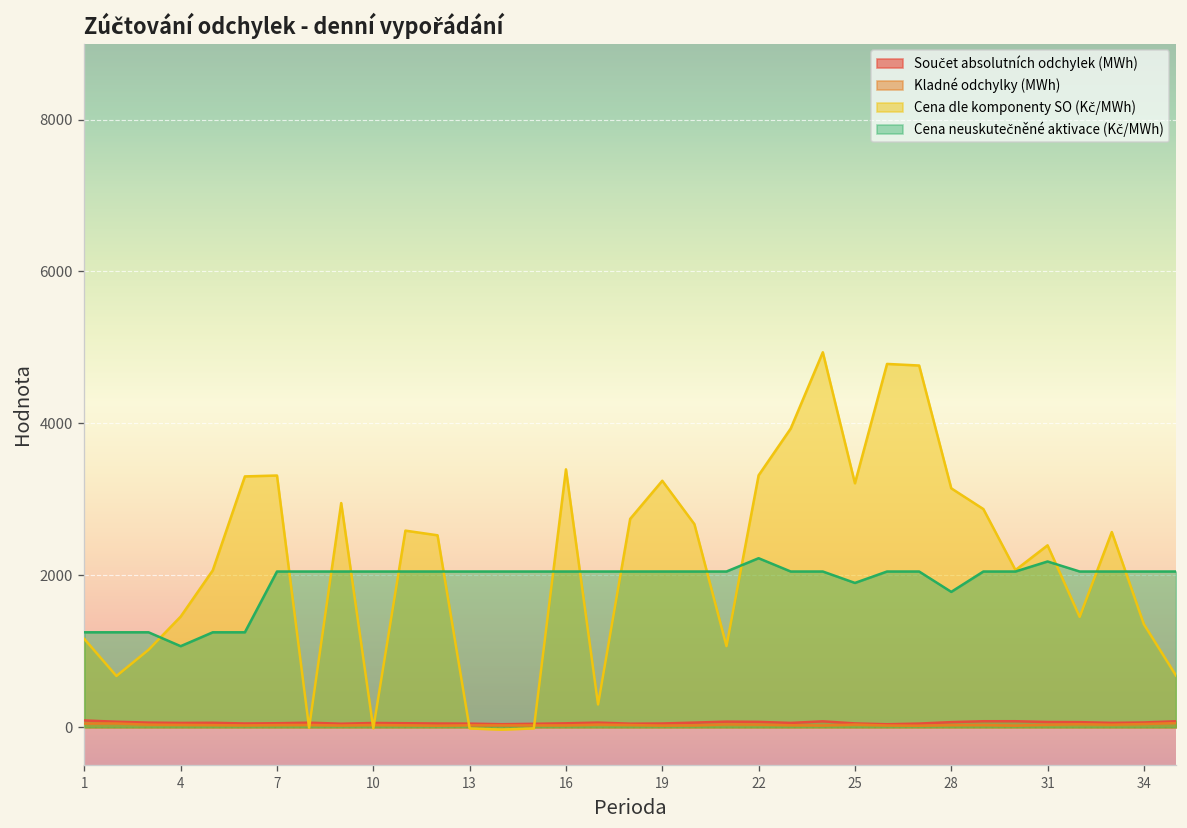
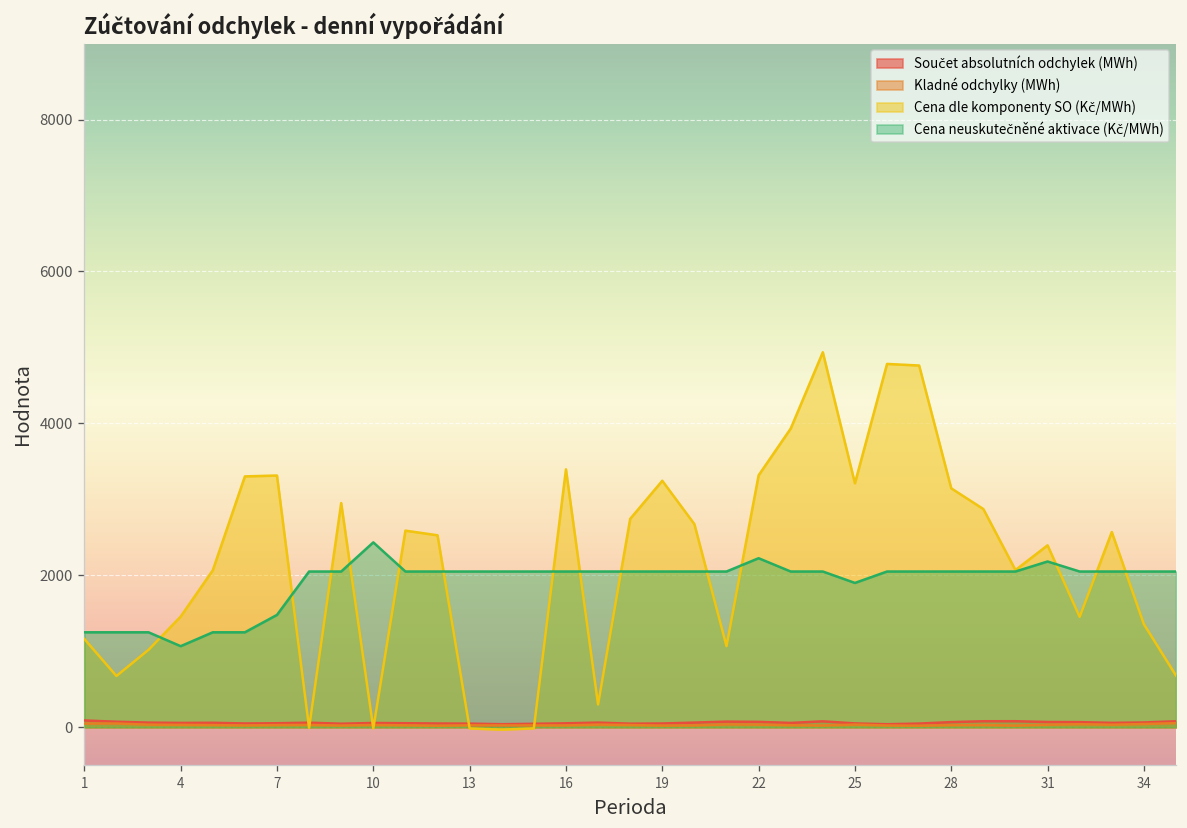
  {
    "Cena neuskutečněné aktivace (Kč/MWh)": {
      "1": 1300,
      "4": 1100,
-     "7": 2100,
-     "10": 2100,
+     "7": 1500,
+     "10": 2400,
      "13": 2100,
      "16": 2100,
      "19": 2100,
      "22": 2200,
      "25": 1900,
-     "28": 1800,
+     "28": 2100,
      "31": 2200,
      "34": 2100
    }
  }
